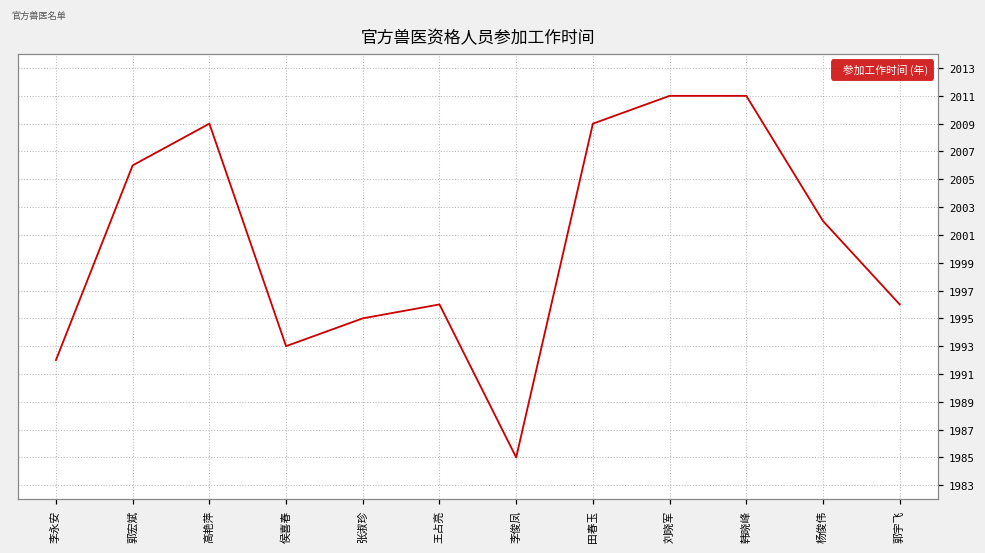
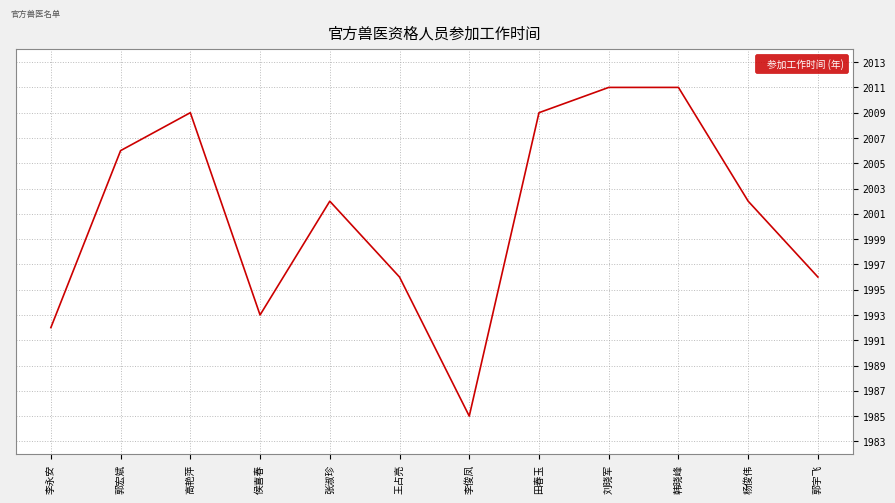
  {
    "李永安": 1992,
    "郭宏斌": 2006,
    "高艳萍": 2009,
    "侯喜春": 1993,
-   "张淑珍": 1995,
+   "张淑珍": 2002,
    "王占亮": 1996,
    "李俊凤": 1985,
    "田春玉": 2009,
    "刘晓军": 2011,
    "韩晓峰": 2011,
    "杨俊伟": 2002,
    "郭宇飞": 1996
  }
